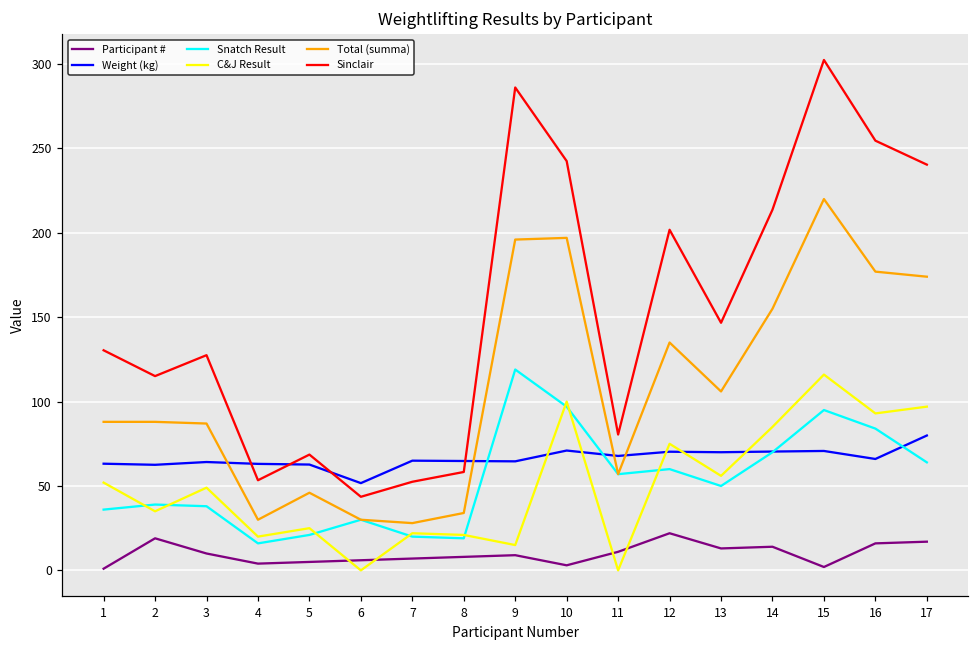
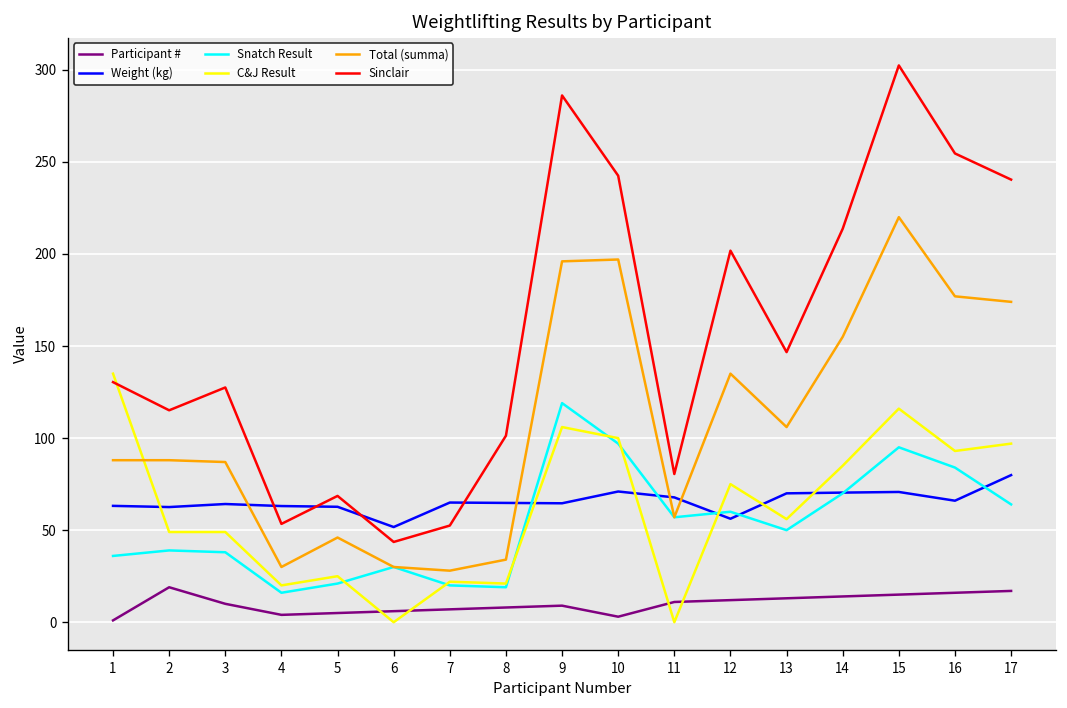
  {
    "Participant #": {
      "1": 1,
      "2": 19,
      "3": 10,
      "4": 4,
      "5": 5,
      "6": 6,
      "7": 7,
      "8": 8,
      "9": 9,
      "10": 3,
      "11": 11,
-     "12": 22,
+     "12": 12,
      "13": 13,
      "14": 14,
-     "15": 2,
+     "15": 15,
      "16": 16,
      "17": 17
    },
    "Weight (kg)": {
      "1": 63,
      "2": 63,
      "3": 64,
      "4": 63,
      "5": 63,
      "6": 52,
      "7": 65,
      "8": 65,
      "9": 65,
      "10": 71,
      "11": 68,
-     "12": 70,
+     "12": 56,
      "13": 70,
      "15": 71,
      "16": 66,
      "17": 80
    },
    "Snatch Result": {
      "1": 36,
      "2": 39,
      "3": 38,
      "4": 16,
      "5": 21,
      "7": 20,
      "8": 19,
      "9": 119,
      "10": 97,
      "12": 60,
      "13": 50,
      "15": 95,
      "16": 84,
      "17": 64
    },
    "C&J Result": {
-     "1": 52,
-     "2": 35,
+     "1": 135,
+     "2": 49,
      "3": 49,
      "4": 20,
      "5": 25,
      "6": 0,
      "7": 22,
      "8": 21,
-     "9": 15,
+     "9": 106,
      "10": 100,
      "11": 0,
      "12": 75,
      "13": 56,
      "14": 85,
      "15": 116,
      "16": 93,
      "17": 97
    },
    "Total (summa)": {
      "1": 88,
      "2": 88,
      "3": 87,
      "4": 30,
      "5": 46,
      "7": 28,
      "8": 34,
      "9": 196,
      "10": 197,
      "12": 135,
      "13": 106,
      "14": 155,
      "15": 220,
      "16": 177,
      "17": 174
    },
    "Sinclair": {
      "1": 130,
      "2": 115,
      "3": 128,
      "4": 53,
      "5": 69,
      "6": 44,
      "7": 53,
-     "8": 58,
+     "8": 101,
      "9": 286,
      "10": 243,
      "11": 81,
      "12": 202,
      "13": 147,
      "14": 214,
      "15": 302,
      "16": 255,
      "17": 240
    }
  }
